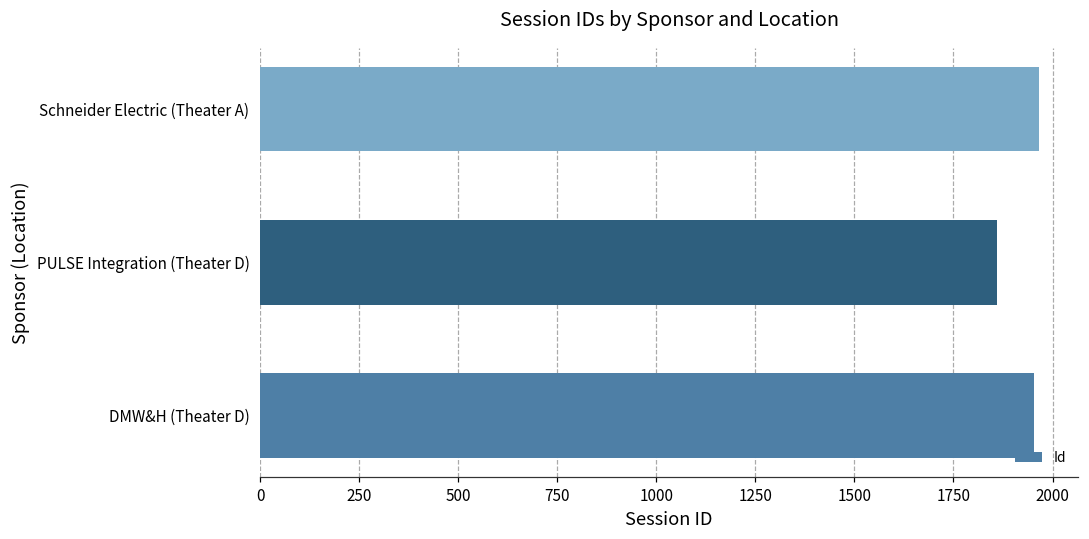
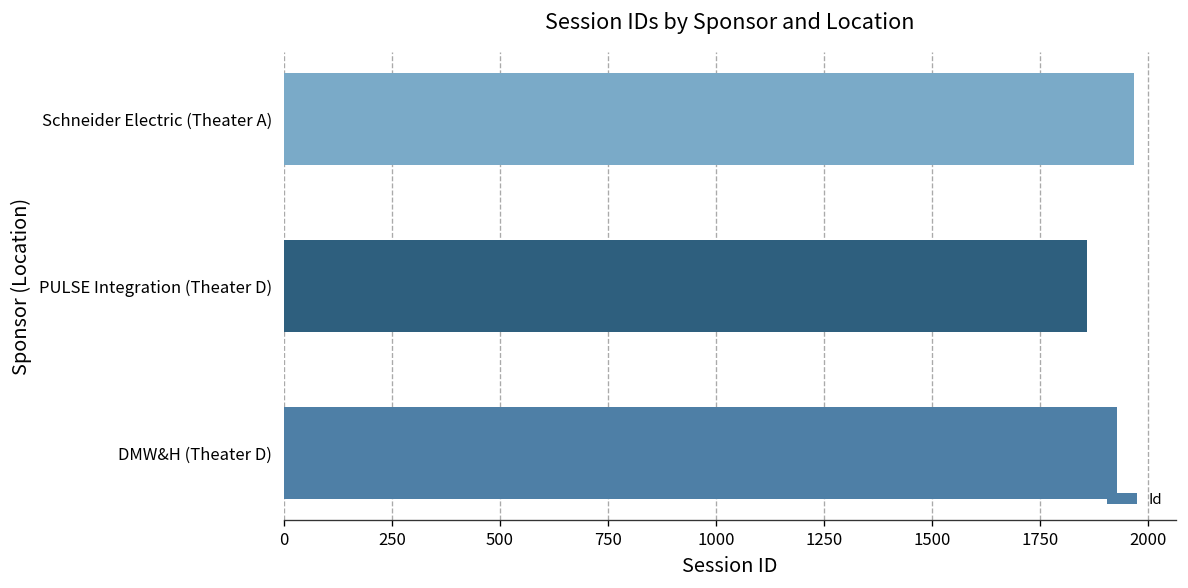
  {
    "Schneider Electric (Theater A)": 1970,
    "PULSE Integration (Theater D)": 1860,
-   "DMW&H (Theater D)": 1950
+   "DMW&H (Theater D)": 1930
  }
